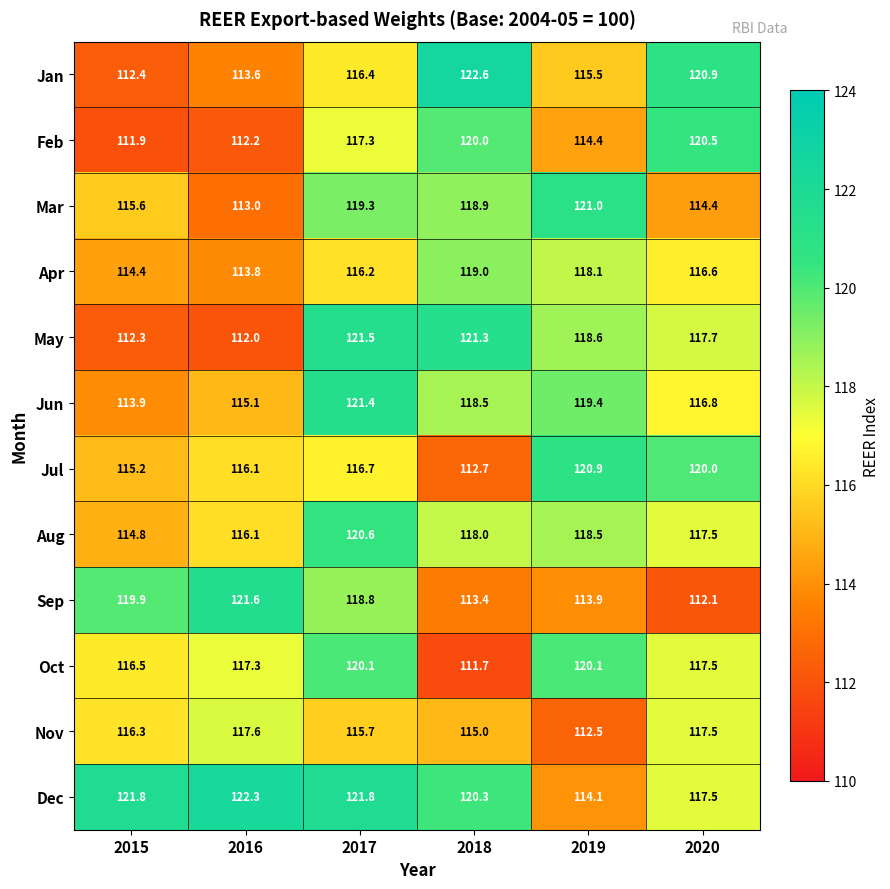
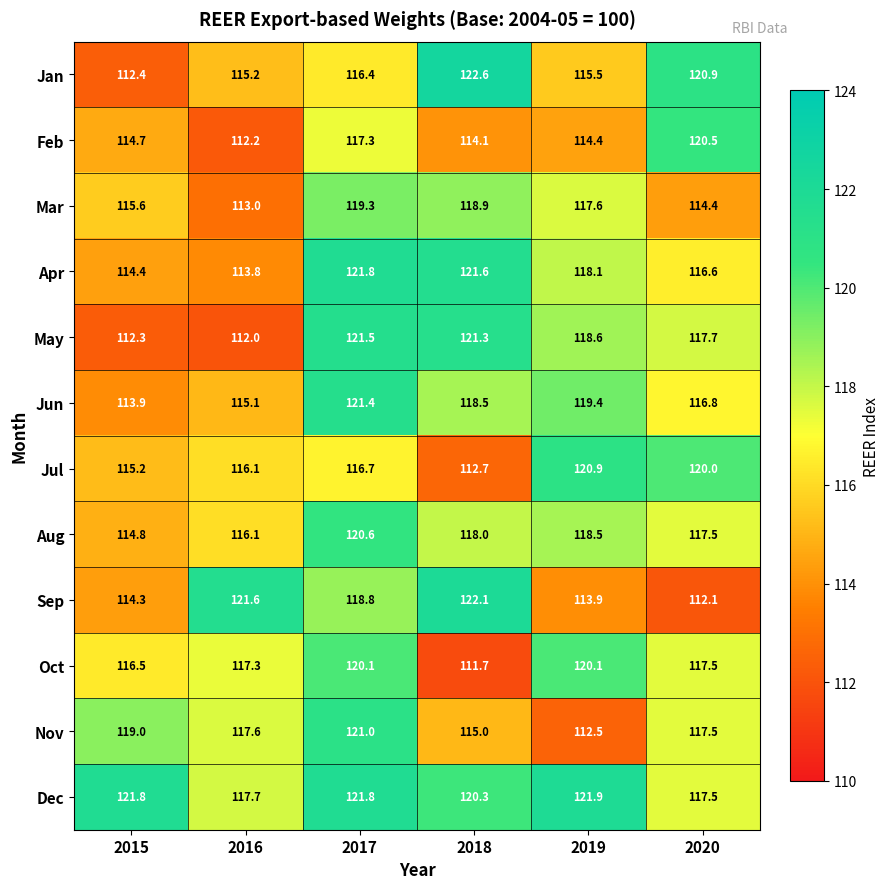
  {
    "Jan": {
      "2015": 112.4,
-     "2016": 113.6,
+     "2016": 115.2,
      "2017": 116.4,
      "2018": 122.6,
      "2019": 115.5,
      "2020": 120.9
    },
    "Feb": {
-     "2015": 111.9,
+     "2015": 114.7,
      "2016": 112.2,
      "2017": 117.3,
-     "2018": 120.0,
+     "2018": 114.1,
      "2019": 114.4,
      "2020": 120.5
    },
    "Mar": {
      "2015": 115.6,
      "2016": 113.0,
      "2017": 119.3,
      "2018": 118.9,
-     "2019": 121.0,
+     "2019": 117.6,
      "2020": 114.4
    },
    "Apr": {
      "2015": 114.4,
      "2016": 113.8,
-     "2017": 116.2,
-     "2018": 119.0,
+     "2017": 121.8,
+     "2018": 121.6,
      "2019": 118.1,
      "2020": 116.6
    },
    "May": {
      "2015": 112.3,
      "2016": 112.0,
      "2017": 121.5,
      "2018": 121.3,
      "2019": 118.6,
      "2020": 117.7
    },
    "Jun": {
      "2015": 113.9,
      "2016": 115.1,
      "2017": 121.4,
      "2018": 118.5,
      "2019": 119.4,
      "2020": 116.8
    },
    "Jul": {
      "2015": 115.2,
      "2016": 116.1,
      "2017": 116.7,
      "2018": 112.7,
      "2019": 120.9,
      "2020": 120.0
    },
    "Aug": {
      "2015": 114.8,
      "2016": 116.1,
      "2017": 120.6,
      "2018": 118.0,
      "2019": 118.5,
      "2020": 117.5
    },
    "Sep": {
-     "2015": 119.9,
+     "2015": 114.3,
      "2016": 121.6,
      "2017": 118.8,
-     "2018": 113.4,
+     "2018": 122.1,
      "2019": 113.9,
      "2020": 112.1
    },
    "Oct": {
      "2015": 116.5,
      "2016": 117.3,
      "2017": 120.1,
      "2018": 111.7,
      "2019": 120.1,
      "2020": 117.5
    },
    "Nov": {
-     "2015": 116.3,
+     "2015": 119.0,
      "2016": 117.6,
-     "2017": 115.7,
+     "2017": 121.0,
      "2018": 115.0,
      "2019": 112.5,
      "2020": 117.5
    },
    "Dec": {
      "2015": 121.8,
-     "2016": 122.3,
+     "2016": 117.7,
      "2017": 121.8,
      "2018": 120.3,
-     "2019": 114.1,
+     "2019": 121.9,
      "2020": 117.5
    }
  }
